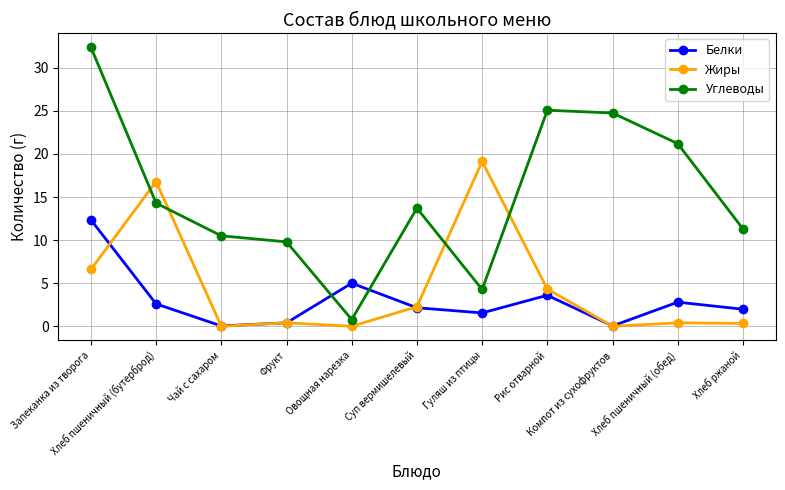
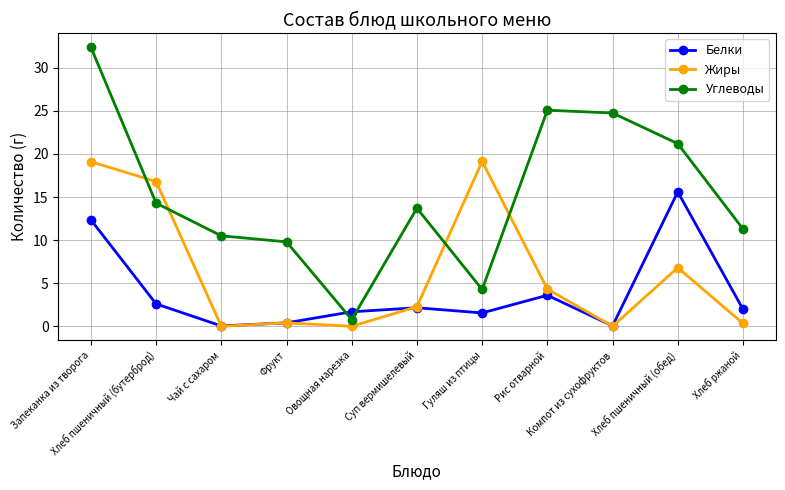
  {
    "Белки": {
      "Запеканка из творога": 12,
      "Хлеб пшеничный (бутерброд)": 3,
-     "Овощная нарезка": 5,
+     "Овощная нарезка": 2,
      "Гуляш из птицы": 2,
      "Рис отварной": 4,
-     "Хлеб пшеничный (обед)": 3,
+     "Хлеб пшеничный (обед)": 16,
      "Хлеб ржаной": 2
    },
    "Жиры": {
-     "Запеканка из творога": 7,
+     "Запеканка из творога": 19,
      "Хлеб пшеничный (бутерброд)": 17,
      "Овощная нарезка": 0,
      "Гуляш из птицы": 19,
      "Рис отварной": 4,
-     "Хлеб пшеничный (обед)": 0,
+     "Хлеб пшеничный (обед)": 7,
      "Хлеб ржаной": 0
    },
    "Углеводы": {
      "Запеканка из творога": 32,
      "Хлеб пшеничный (бутерброд)": 14,
      "Чай с сахаром": 11,
      "Фрукт": 10,
      "Овощная нарезка": 1,
      "Суп вермишелевый": 14,
      "Гуляш из птицы": 4,
      "Рис отварной": 25,
      "Компот из сухофруктов": 25,
      "Хлеб пшеничный (обед)": 21,
      "Хлеб ржаной": 11
    }
  }
